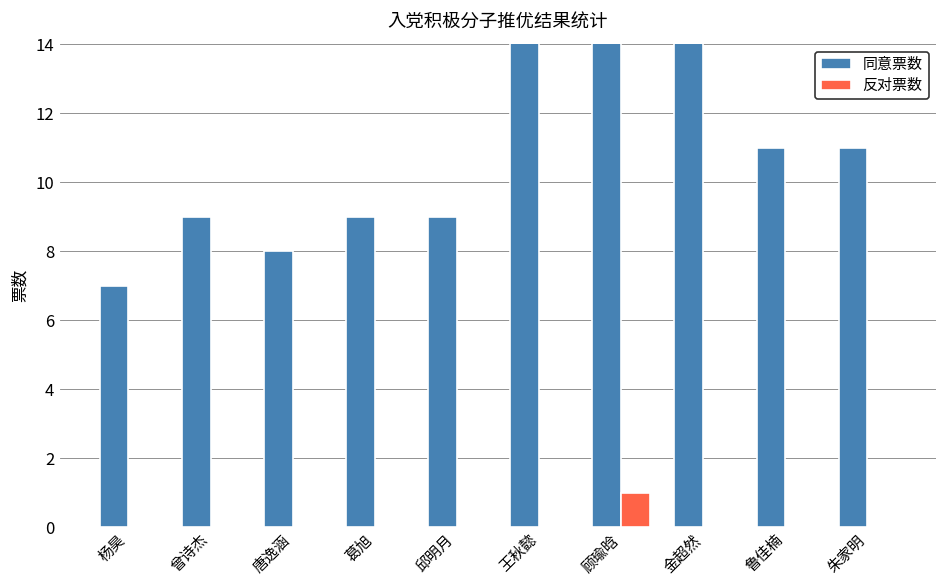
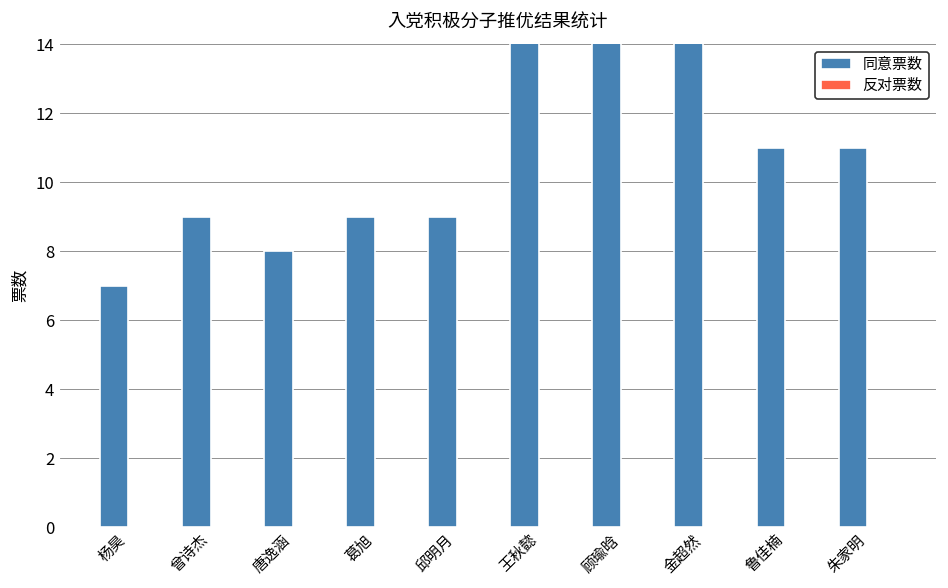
  {
    "同意票数": {
      "杨昊": 7,
      "曾诗杰": 9,
      "唐逸涵": 8,
      "葛旭": 9,
      "邱明月": 9,
      "鲁佳楠": 11,
      "朱家明": 11
    },
    "反对票数": {
      "杨昊": 0,
      "曾诗杰": 0,
      "唐逸涵": 0,
      "葛旭": 0,
      "邱明月": 0,
      "王秋懿": 0,
-     "顾瑜晗": 1,
+     "顾瑜晗": 0,
      "金超然": 0,
      "鲁佳楠": 0,
      "朱家明": 0
    }
  }
